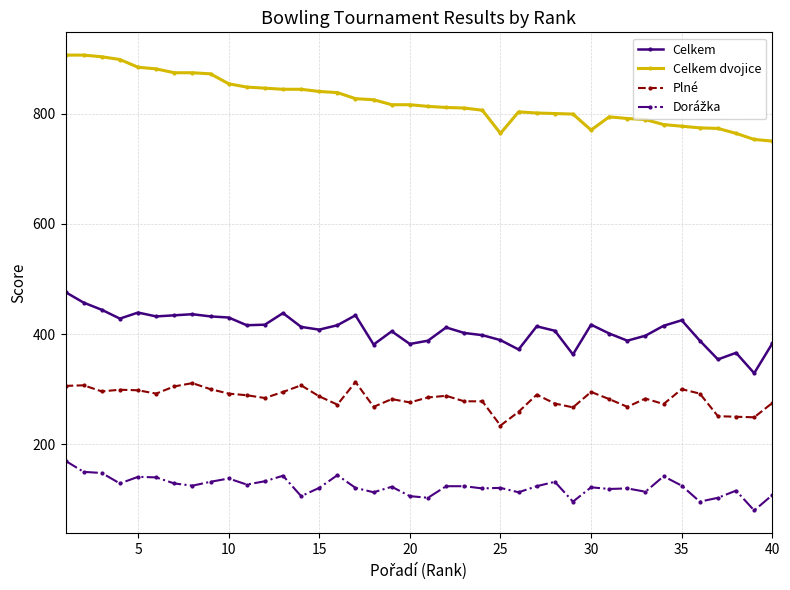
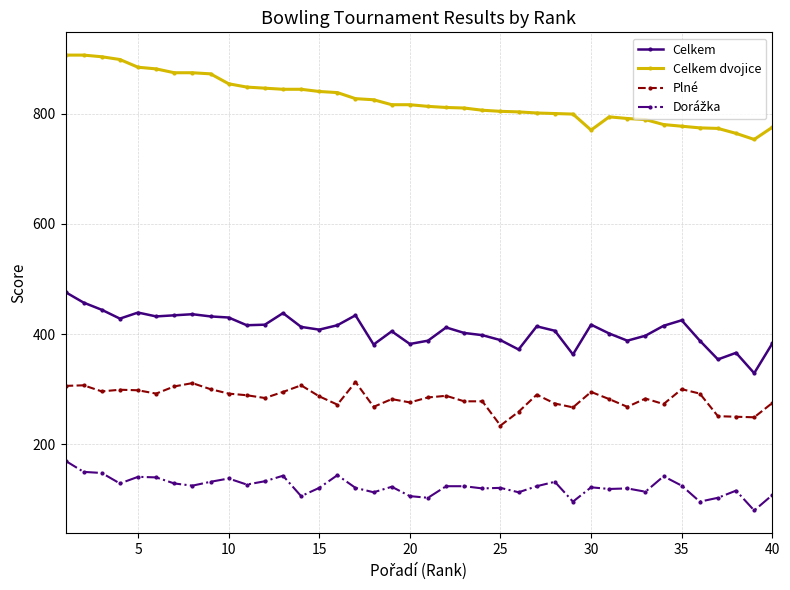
  {
    "Celkem dvojice": {
      "5": 880,
      "10": 850,
      "15": 840,
      "20": 820,
-     "25": 760,
+     "25": 800,
      "30": 770,
      "35": 780,
-     "40": 750
+     "40": 780
    },
    "Plné": {
      "5": 300,
      "10": 290,
      "15": 290,
      "20": 280,
      "25": 230,
      "30": 300,
      "35": 300,
      "40": 280
    }
  }
